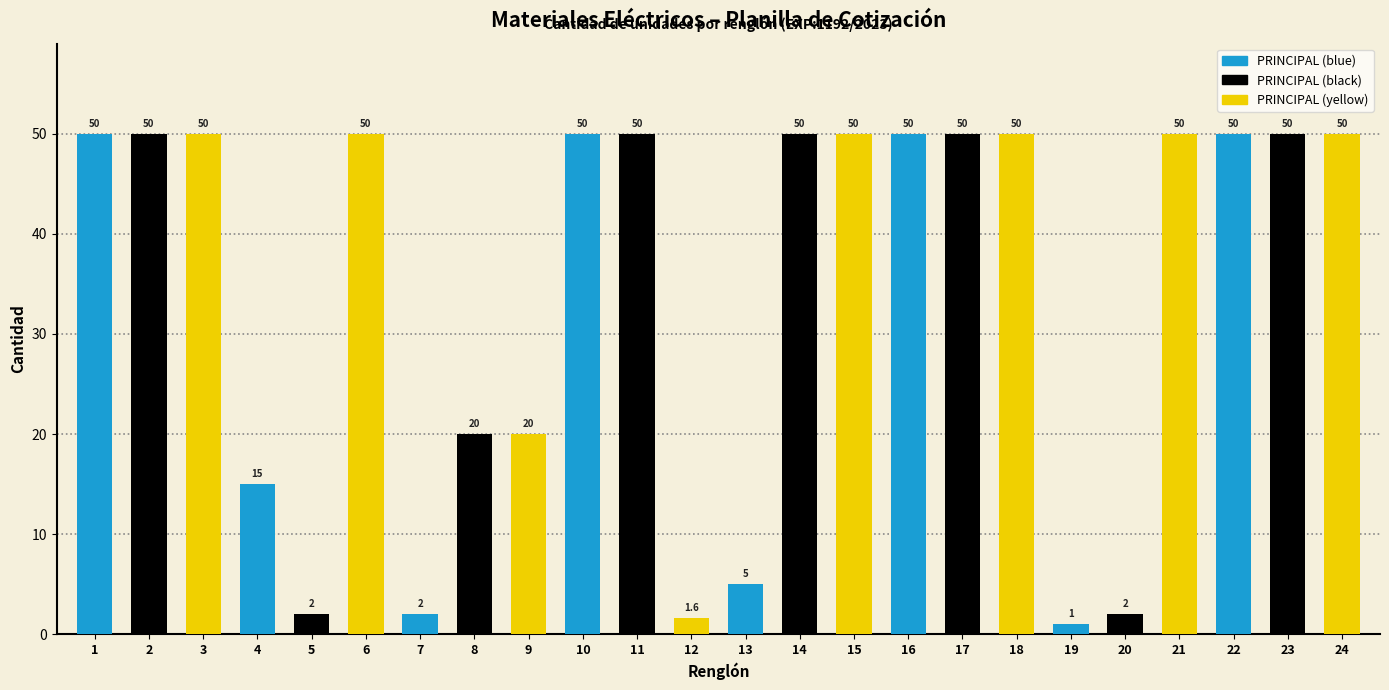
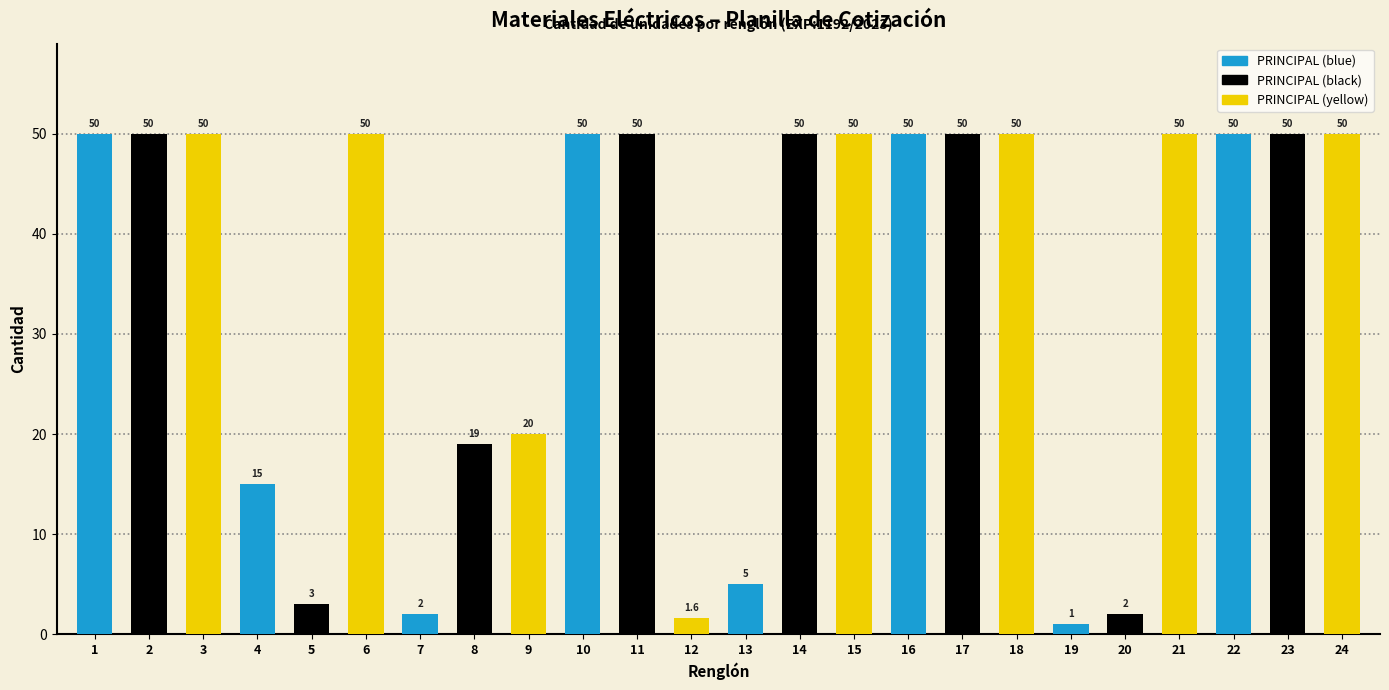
  {
    "1": 50,
    "2": 50,
    "3": 50,
    "4": 15,
-   "5": 2,
+   "5": 3,
    "6": 50,
    "7": 2,
-   "8": 20,
+   "8": 19,
    "9": 20,
    "10": 50,
    "11": 50,
    "12": 1.6,
    "13": 5,
    "14": 50,
    "15": 50,
    "16": 50,
    "17": 50,
    "18": 50,
    "19": 1,
    "20": 2,
    "21": 50,
    "22": 50,
    "23": 50,
    "24": 50
  }
